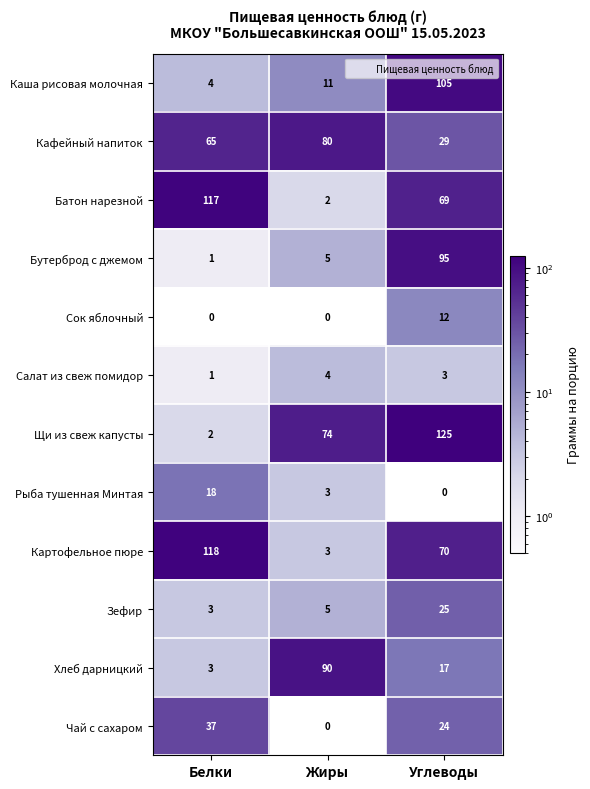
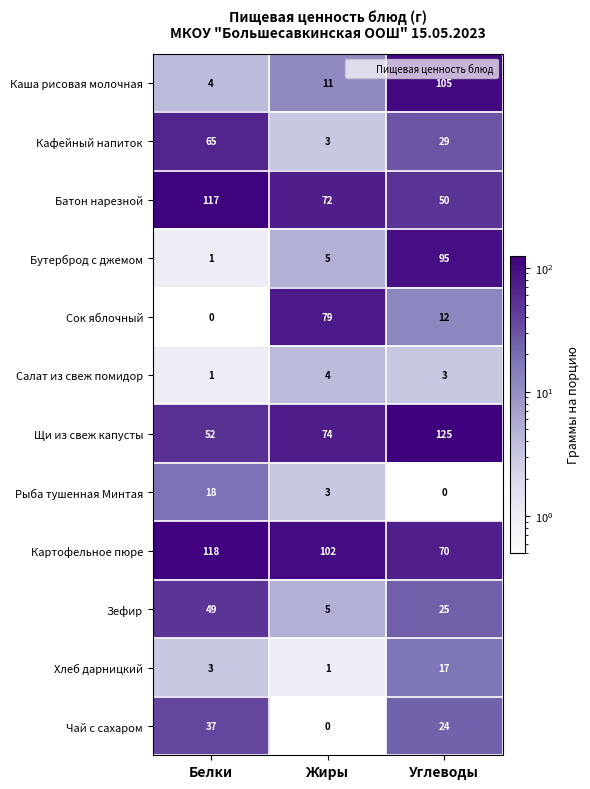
  {
    "Каша рисовая молочная": {
      "Белки": 4,
      "Жиры": 11,
      "Углеводы": 105
    },
    "Кафейный напиток": {
      "Белки": 65,
-     "Жиры": 80,
+     "Жиры": 3,
      "Углеводы": 29
    },
    "Батон нарезной": {
      "Белки": 117,
-     "Жиры": 2,
-     "Углеводы": 69
+     "Жиры": 72,
+     "Углеводы": 50
    },
    "Бутерброд с джемом": {
      "Белки": 1,
      "Жиры": 5,
      "Углеводы": 95
    },
    "Сок яблочный": {
      "Белки": 0,
-     "Жиры": 0,
+     "Жиры": 79,
      "Углеводы": 12
    },
    "Салат из свеж помидор": {
      "Белки": 1,
      "Жиры": 4,
      "Углеводы": 3
    },
    "Щи из свеж капусты": {
-     "Белки": 2,
+     "Белки": 52,
      "Жиры": 74,
      "Углеводы": 125
    },
    "Рыба тушенная Минтая": {
      "Белки": 18,
      "Жиры": 3,
      "Углеводы": 0
    },
    "Картофельное пюре": {
      "Белки": 118,
-     "Жиры": 3,
+     "Жиры": 102,
      "Углеводы": 70
    },
    "Зефир": {
-     "Белки": 3,
+     "Белки": 49,
      "Жиры": 5,
      "Углеводы": 25
    },
    "Хлеб дарницкий": {
      "Белки": 3,
-     "Жиры": 90,
+     "Жиры": 1,
      "Углеводы": 17
    },
    "Чай с сахаром": {
      "Белки": 37,
      "Жиры": 0,
      "Углеводы": 24
    }
  }
